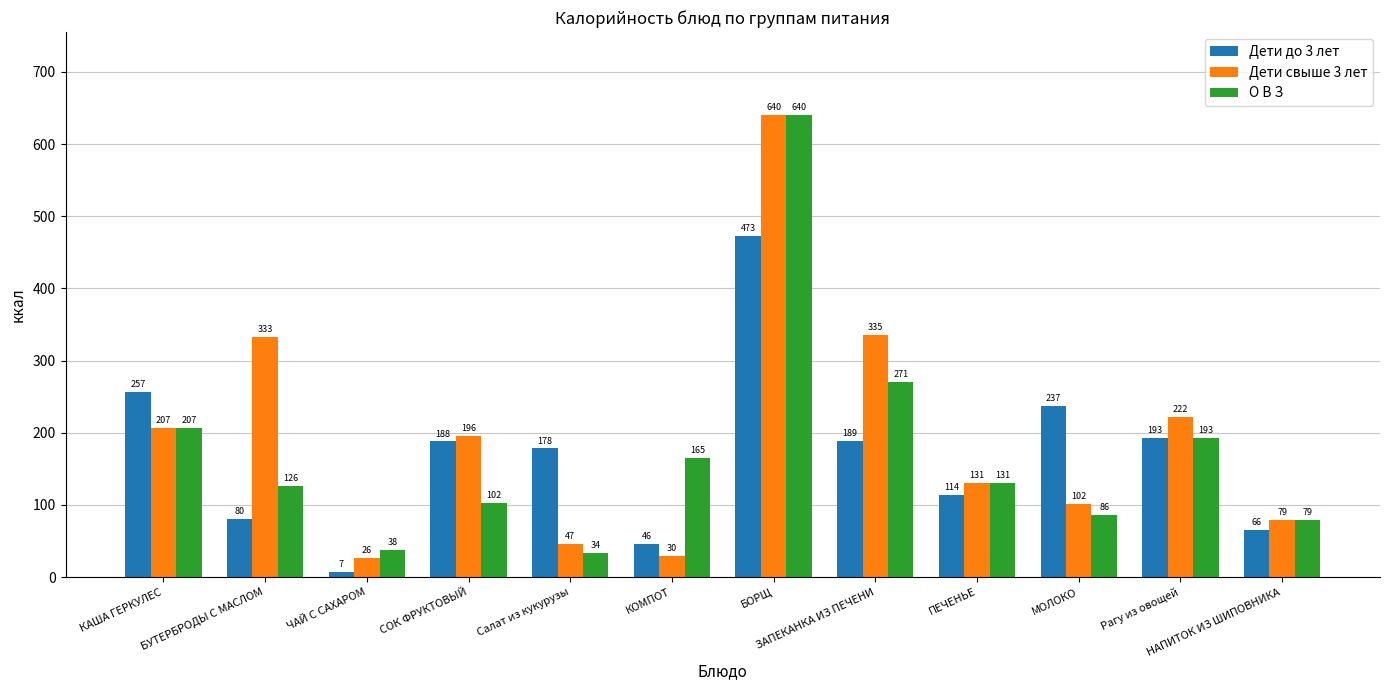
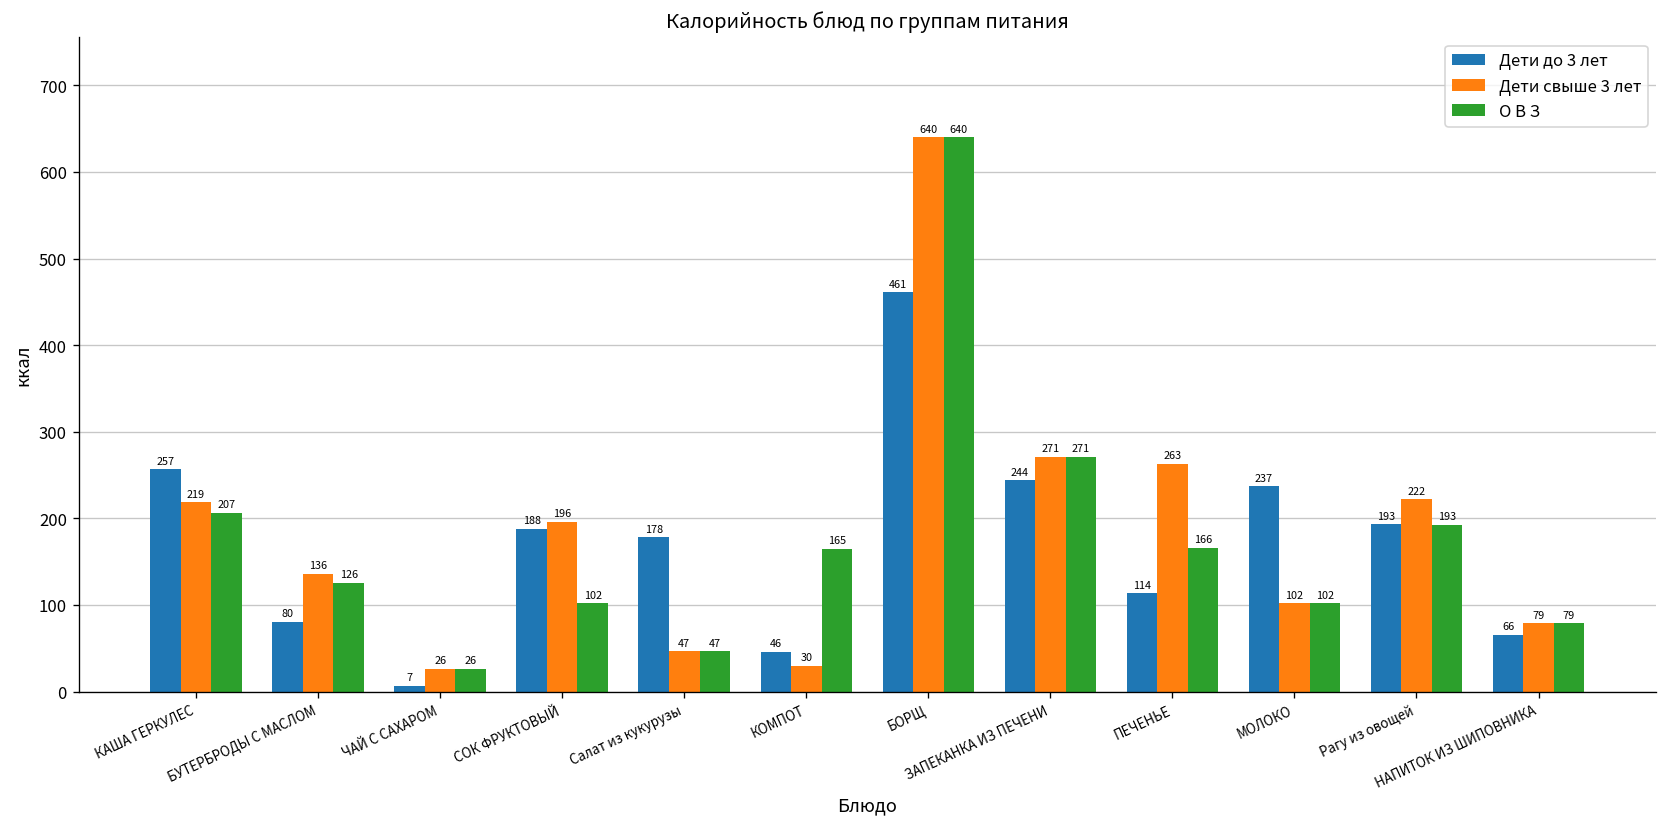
  {
    "Дети до 3 лет": {
      "КАША ГЕРКУЛЕС": 257,
      "БУТЕРБРОДЫ С МАСЛОМ": 80,
      "ЧАЙ С САХАРОМ": 7,
      "СОК ФРУКТОВЫЙ": 188,
      "Салат из кукурузы": 178,
      "КОМПОТ": 46,
-     "БОРЩ": 473,
-     "ЗАПЕКАНКА ИЗ ПЕЧЕНИ": 189,
+     "БОРЩ": 461,
+     "ЗАПЕКАНКА ИЗ ПЕЧЕНИ": 244,
      "ПЕЧЕНЬЕ": 114,
      "МОЛОКО": 237,
      "Рагу из овощей": 193,
      "НАПИТОК ИЗ ШИПОВНИКА": 66
    },
    "Дети свыше 3 лет": {
-     "КАША ГЕРКУЛЕС": 207,
-     "БУТЕРБРОДЫ С МАСЛОМ": 333,
+     "КАША ГЕРКУЛЕС": 219,
+     "БУТЕРБРОДЫ С МАСЛОМ": 136,
      "ЧАЙ С САХАРОМ": 26,
      "СОК ФРУКТОВЫЙ": 196,
      "Салат из кукурузы": 47,
      "КОМПОТ": 30,
      "БОРЩ": 640,
-     "ЗАПЕКАНКА ИЗ ПЕЧЕНИ": 335,
-     "ПЕЧЕНЬЕ": 131,
+     "ЗАПЕКАНКА ИЗ ПЕЧЕНИ": 271,
+     "ПЕЧЕНЬЕ": 263,
      "МОЛОКО": 102,
      "Рагу из овощей": 222,
      "НАПИТОК ИЗ ШИПОВНИКА": 79
    },
    "О В З": {
      "КАША ГЕРКУЛЕС": 207,
      "БУТЕРБРОДЫ С МАСЛОМ": 126,
-     "ЧАЙ С САХАРОМ": 38,
+     "ЧАЙ С САХАРОМ": 26,
      "СОК ФРУКТОВЫЙ": 102,
-     "Салат из кукурузы": 34,
+     "Салат из кукурузы": 47,
      "КОМПОТ": 165,
      "БОРЩ": 640,
      "ЗАПЕКАНКА ИЗ ПЕЧЕНИ": 271,
-     "ПЕЧЕНЬЕ": 131,
-     "МОЛОКО": 86,
+     "ПЕЧЕНЬЕ": 166,
+     "МОЛОКО": 102,
      "Рагу из овощей": 193,
      "НАПИТОК ИЗ ШИПОВНИКА": 79
    }
  }
